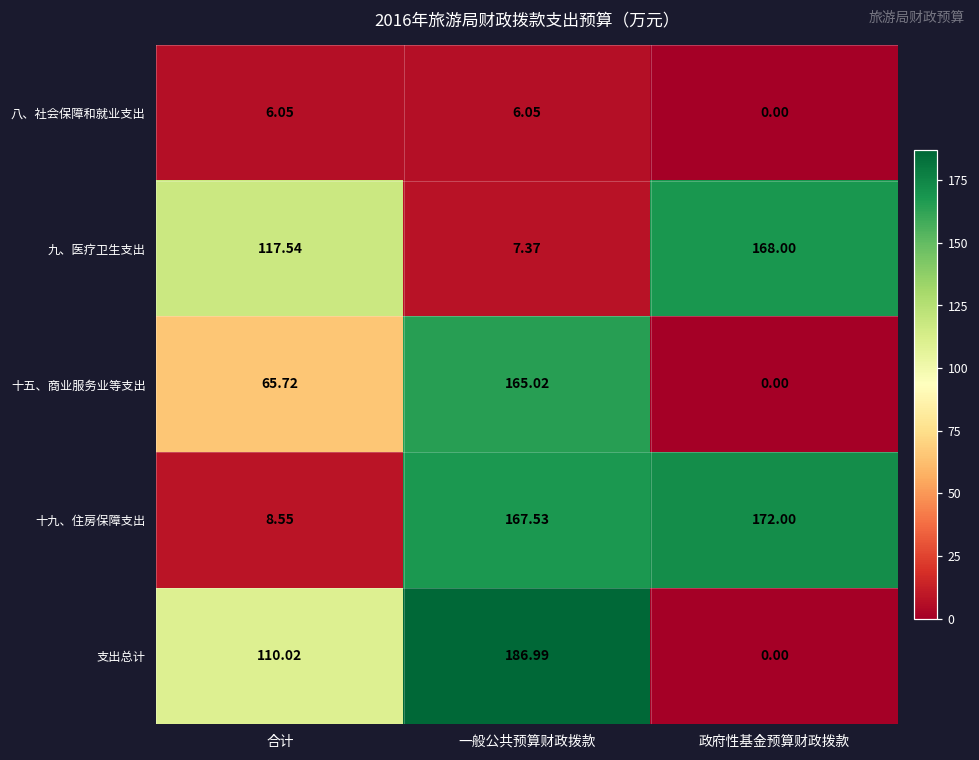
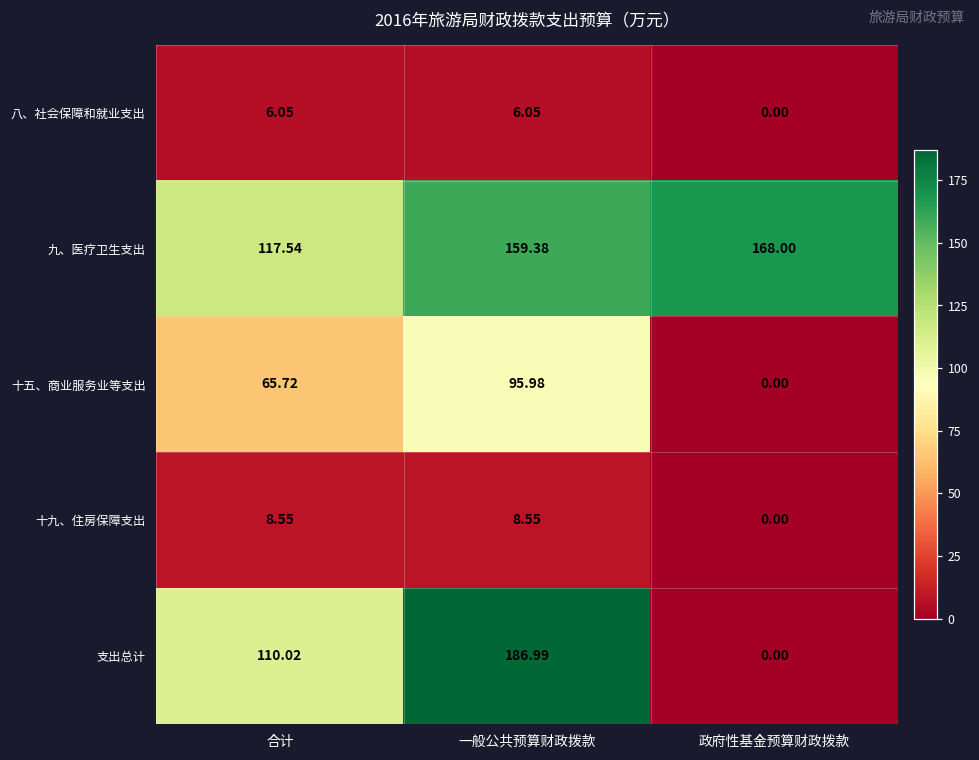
  {
    "八、社会保障和就业支出": {
      "合计": 6.05,
      "一般公共预算财政拨款": 6.05,
      "政府性基金预算财政拨款": 0.00
    },
    "九、医疗卫生支出": {
      "合计": 117.54,
-     "一般公共预算财政拨款": 7.37,
+     "一般公共预算财政拨款": 159.38,
      "政府性基金预算财政拨款": 168.00
    },
    "十五、商业服务业等支出": {
      "合计": 65.72,
-     "一般公共预算财政拨款": 165.02,
+     "一般公共预算财政拨款": 95.98,
      "政府性基金预算财政拨款": 0.00
    },
    "十九、住房保障支出": {
      "合计": 8.55,
-     "一般公共预算财政拨款": 167.53,
-     "政府性基金预算财政拨款": 172.00
+     "一般公共预算财政拨款": 8.55,
+     "政府性基金预算财政拨款": 0.00
    },
    "支出总计": {
      "合计": 110.02,
      "一般公共预算财政拨款": 186.99,
      "政府性基金预算财政拨款": 0.00
    }
  }
